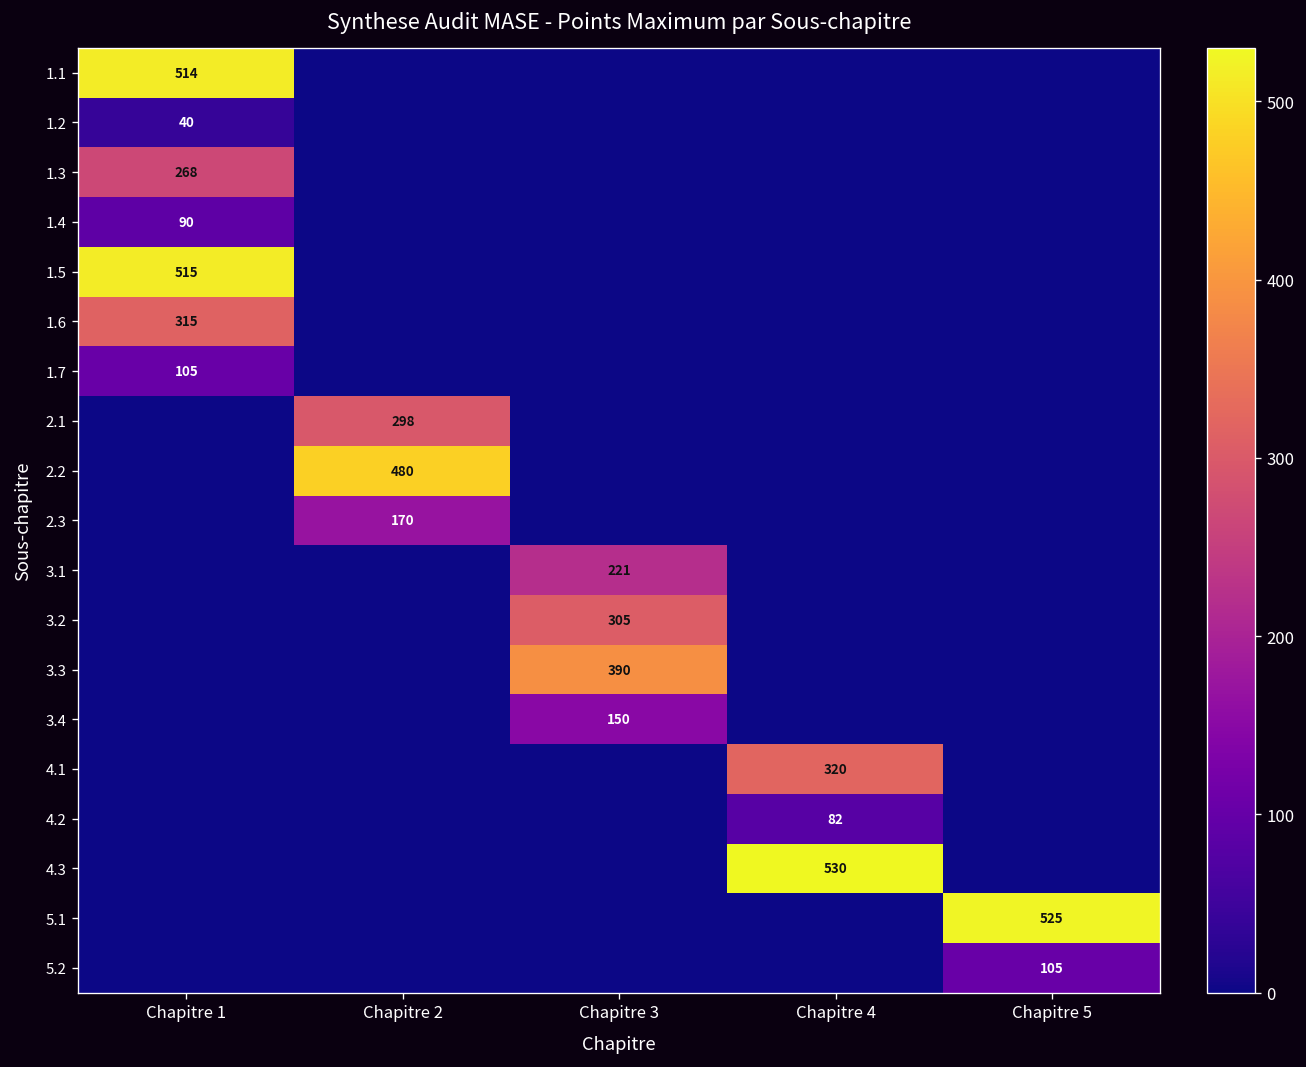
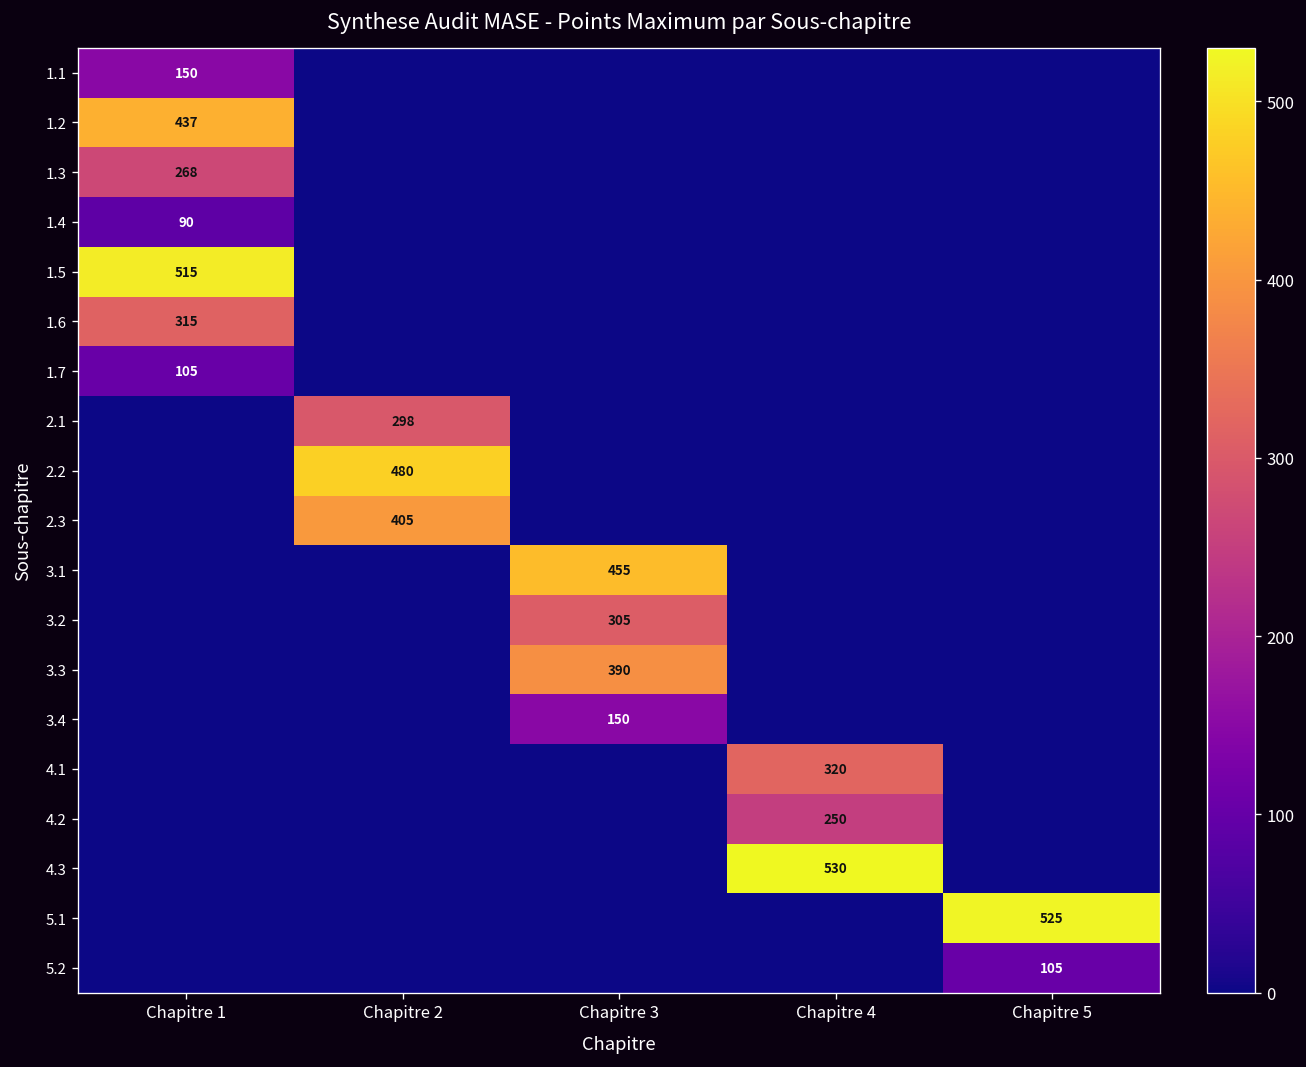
  {
    "1.1": {
-     "Chapitre 1": 514
+     "Chapitre 1": 150
    },
    "1.2": {
-     "Chapitre 1": 40
+     "Chapitre 1": 437
    },
    "1.3": {
      "Chapitre 1": 268
    },
    "1.4": {
      "Chapitre 1": 90
    },
    "1.5": {
      "Chapitre 1": 515
    },
    "1.6": {
      "Chapitre 1": 315
    },
    "1.7": {
      "Chapitre 1": 105
    },
    "2.1": {
      "Chapitre 2": 298
    },
    "2.2": {
      "Chapitre 2": 480
    },
    "2.3": {
-     "Chapitre 2": 170
+     "Chapitre 2": 405
    },
    "3.1": {
-     "Chapitre 3": 221
+     "Chapitre 3": 455
    },
    "3.2": {
      "Chapitre 3": 305
    },
    "3.3": {
      "Chapitre 3": 390
    },
    "3.4": {
      "Chapitre 3": 150
    },
    "4.1": {
      "Chapitre 4": 320
    },
    "4.2": {
-     "Chapitre 4": 82
+     "Chapitre 4": 250
    },
    "4.3": {
      "Chapitre 4": 530
    },
    "5.1": {
      "Chapitre 5": 525
    },
    "5.2": {
      "Chapitre 5": 105
    }
  }
